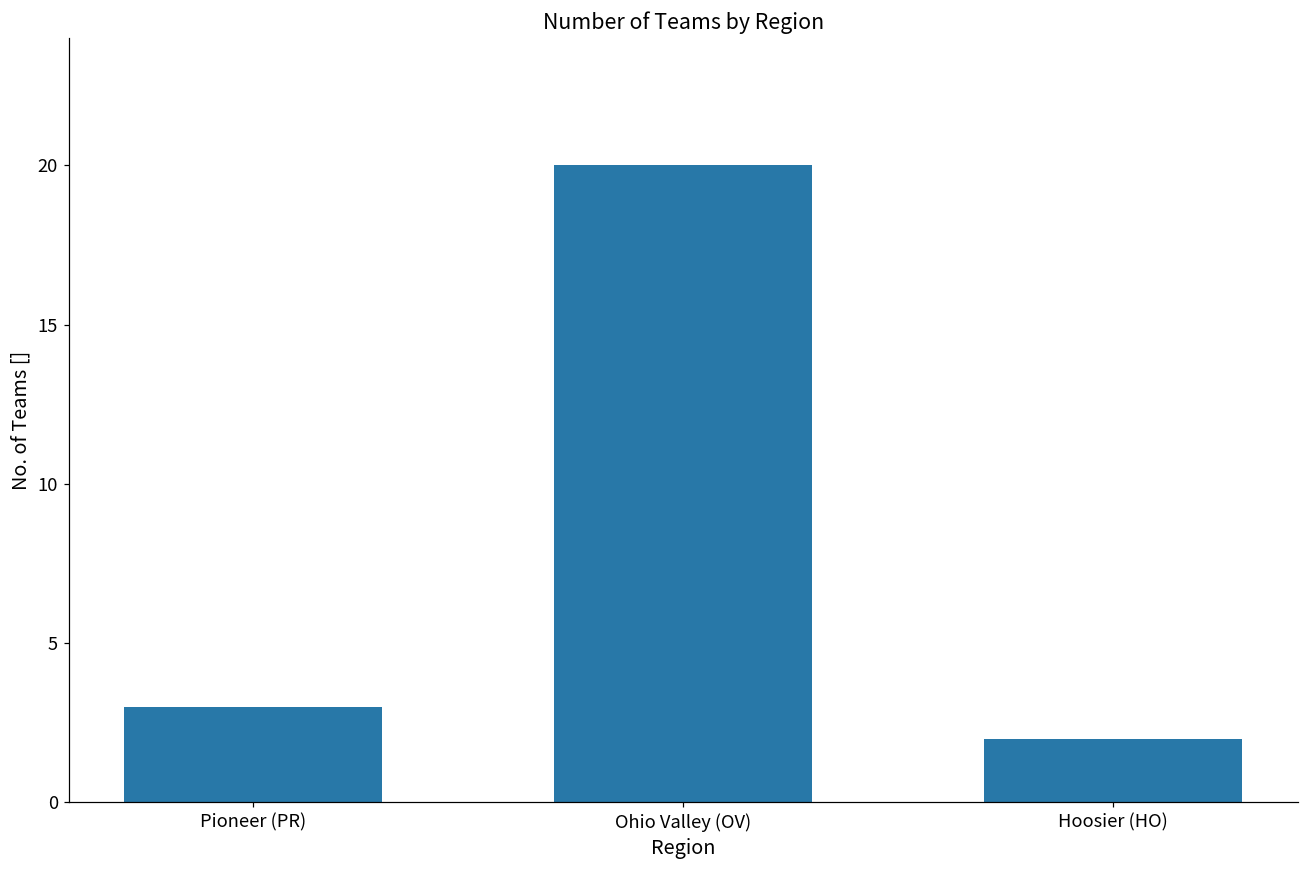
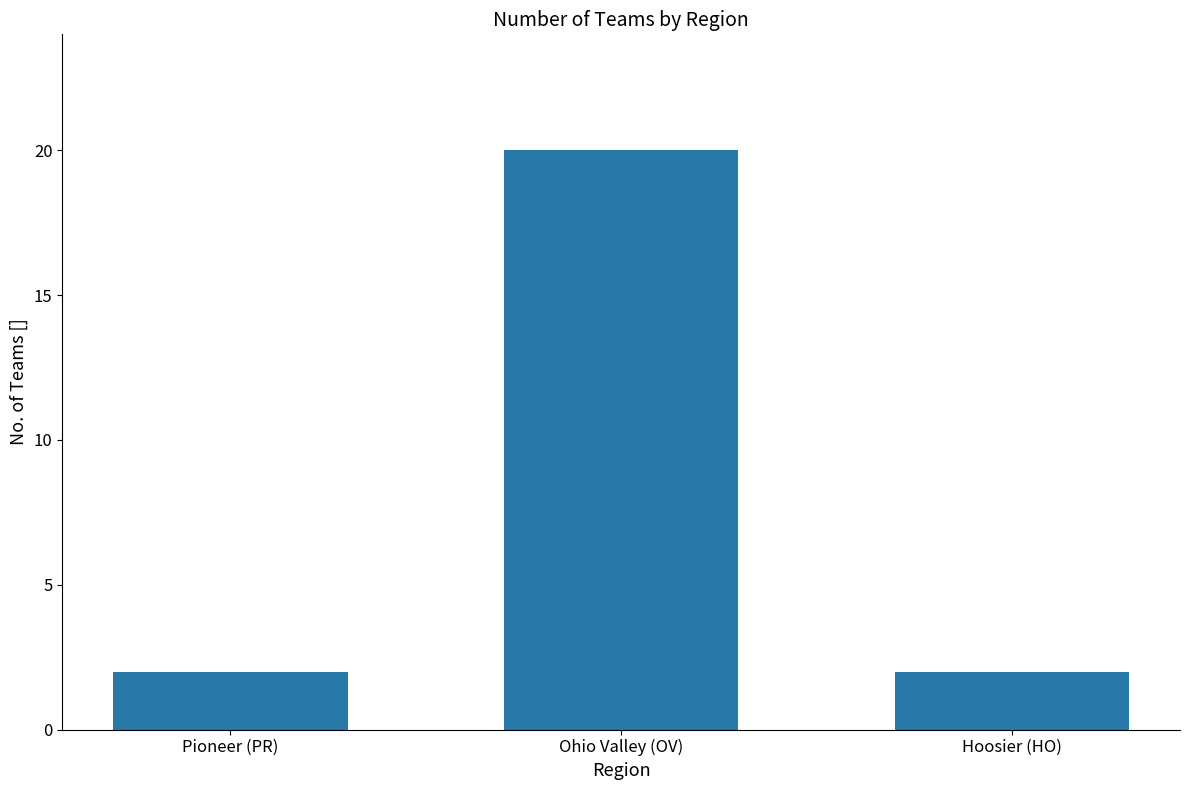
  {
-   "Pioneer (PR)": 3,
+   "Pioneer (PR)": 2,
    "Ohio Valley (OV)": 20,
    "Hoosier (HO)": 2
  }
